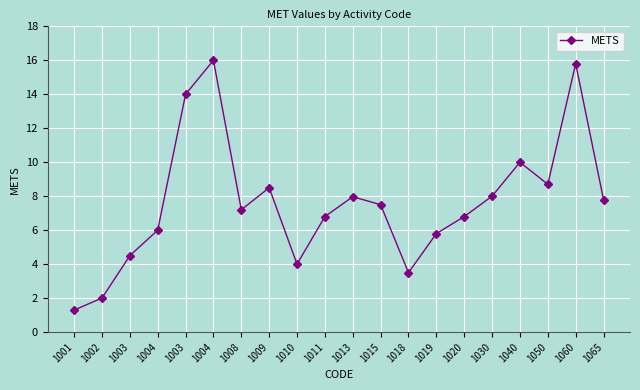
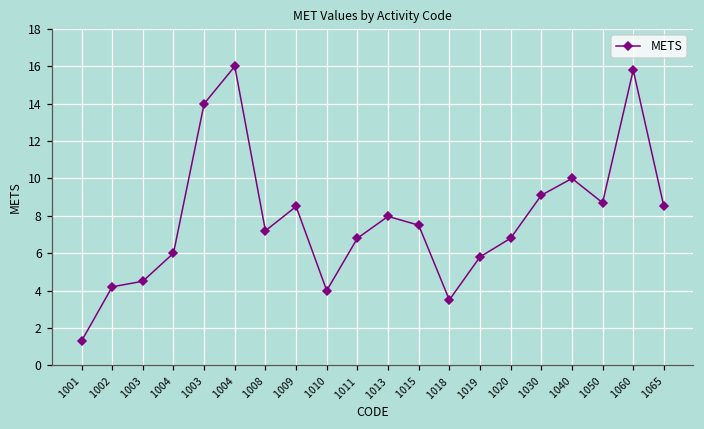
  {
    "1001": 1.3,
-   "1002": 2.0,
+   "1002": 4.2,
    "1008": 7.2,
    "1009": 8.5,
    "1010": 4.0,
    "1011": 6.8,
    "1013": 8.0,
    "1015": 7.5,
    "1018": 3.5,
    "1019": 5.8,
    "1020": 6.8,
-   "1030": 8.0,
+   "1030": 9.1,
    "1040": 10.0,
    "1050": 8.7,
    "1060": 15.8,
-   "1065": 7.8
+   "1065": 8.5
  }
